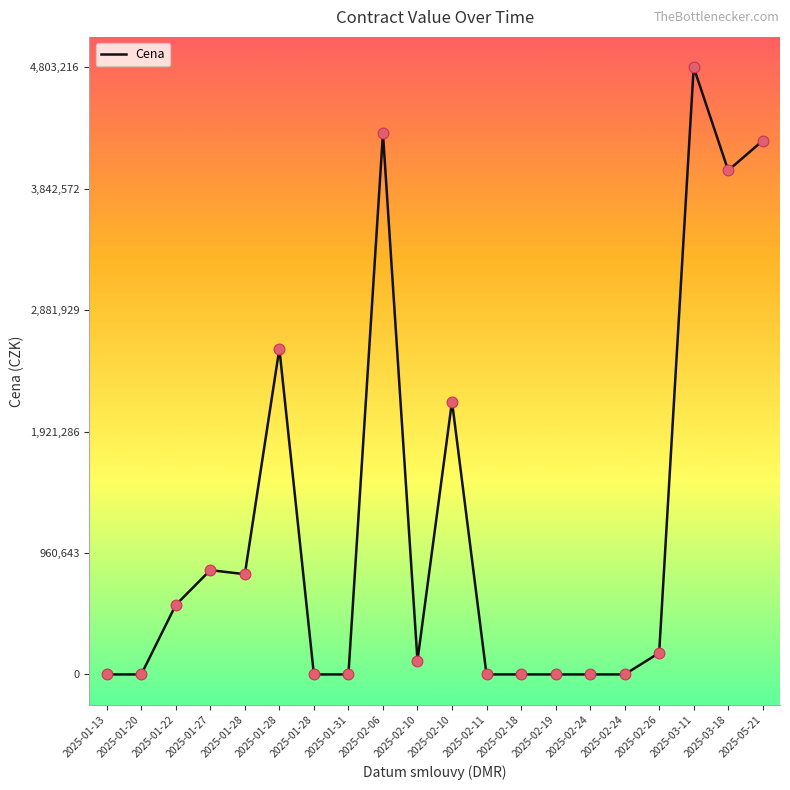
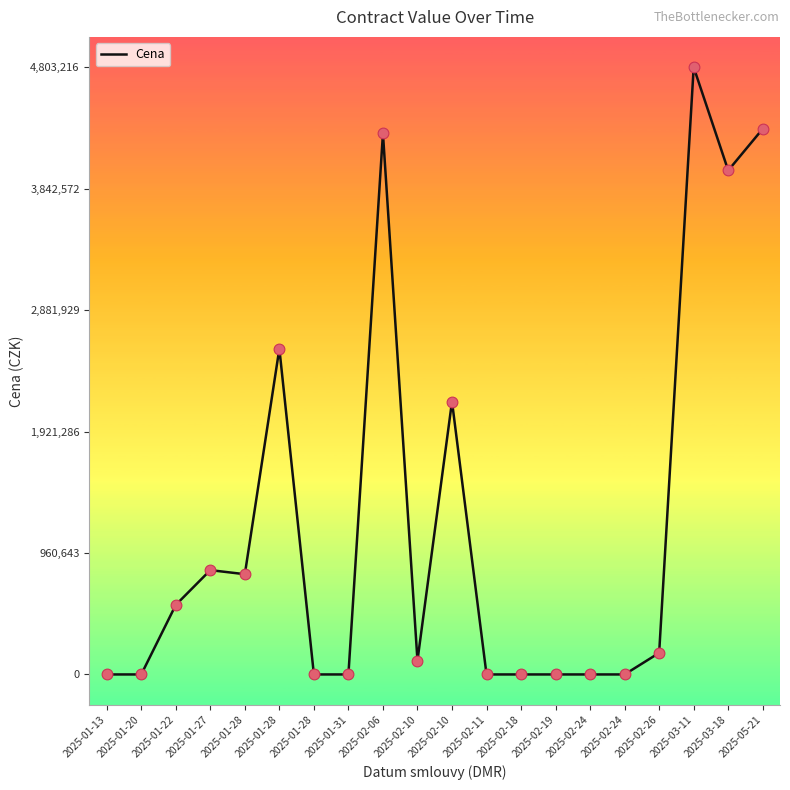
  {
    "2025-01-13": "0",
    "2025-01-20": "0",
    "2025-01-22": "550,000",
    "2025-01-27": "830,000",
    "2025-01-31": "0",
    "2025-02-06": "4,280,000",
    "2025-02-11": "0",
    "2025-02-18": "0",
    "2025-02-19": "0",
    "2025-02-26": "170,000",
    "2025-03-11": "4,800,000",
    "2025-03-18": "3,990,000",
-   "2025-05-21": "4,220,000"
+   "2025-05-21": "4,320,000"
  }
